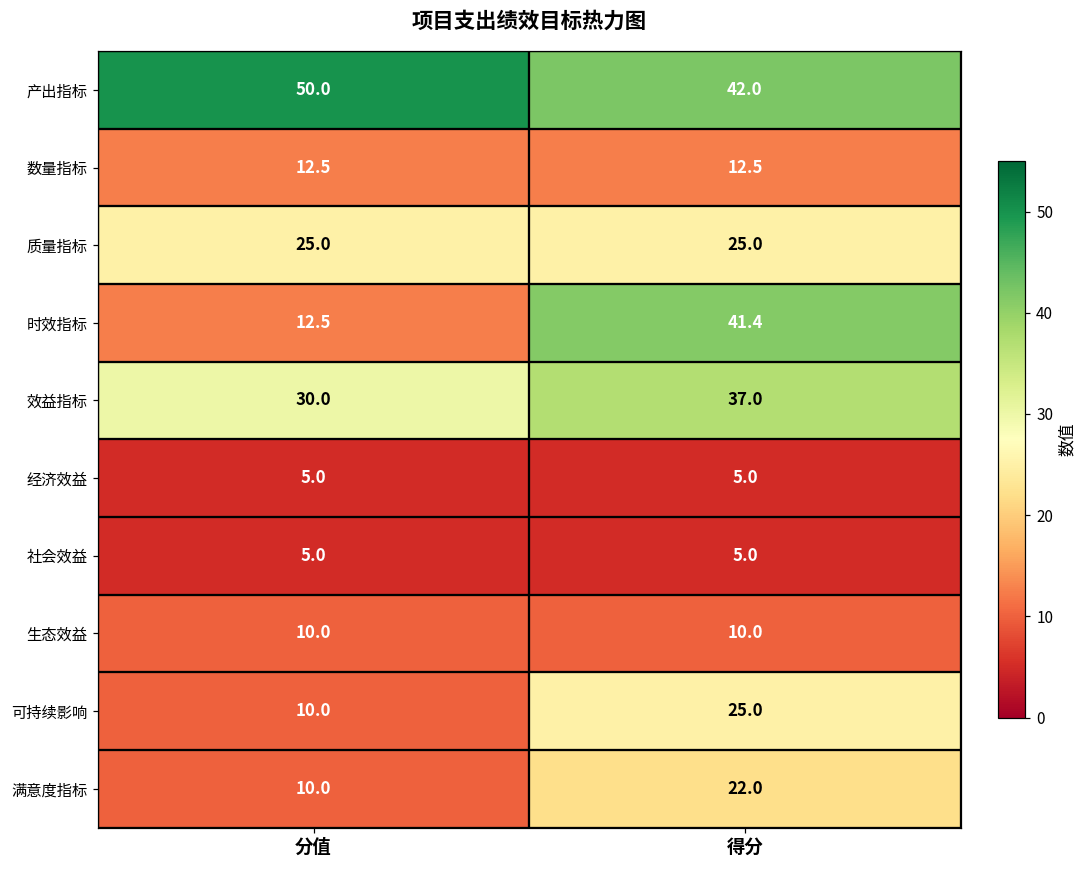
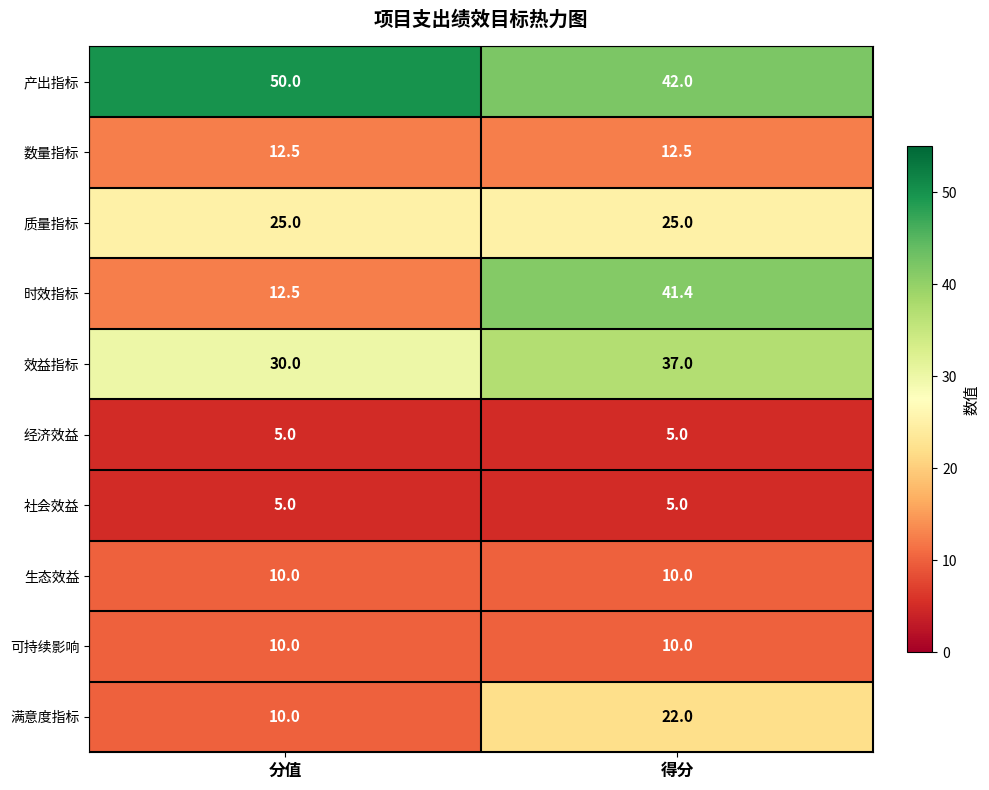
  {
    "产出指标": {
      "分值": 50.0,
      "得分": 42.0
    },
    "数量指标": {
      "分值": 12.5,
      "得分": 12.5
    },
    "质量指标": {
      "分值": 25.0,
      "得分": 25.0
    },
    "时效指标": {
      "分值": 12.5,
      "得分": 41.4
    },
    "效益指标": {
      "分值": 30.0,
      "得分": 37.0
    },
    "经济效益": {
      "分值": 5.0,
      "得分": 5.0
    },
    "社会效益": {
      "分值": 5.0,
      "得分": 5.0
    },
    "生态效益": {
      "分值": 10.0,
      "得分": 10.0
    },
    "可持续影响": {
      "分值": 10.0,
-     "得分": 25.0
+     "得分": 10.0
    },
    "满意度指标": {
      "分值": 10.0,
      "得分": 22.0
    }
  }
